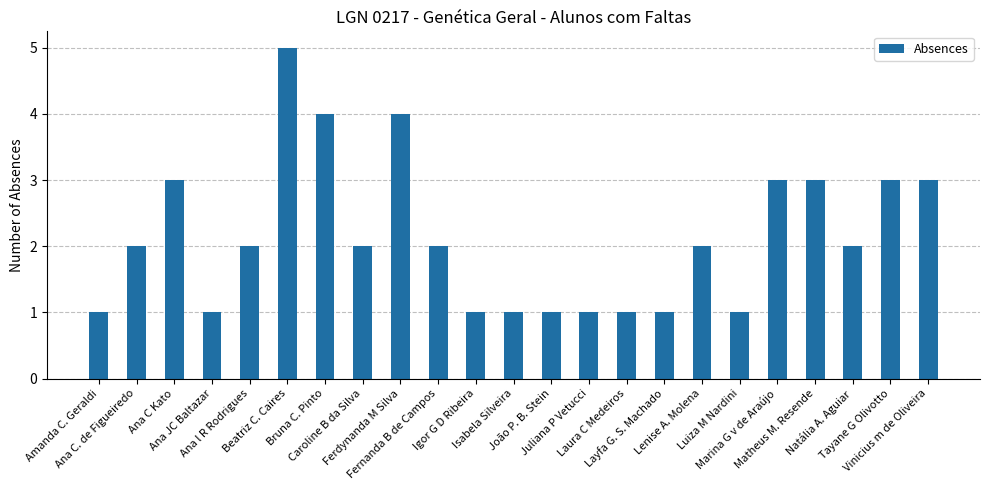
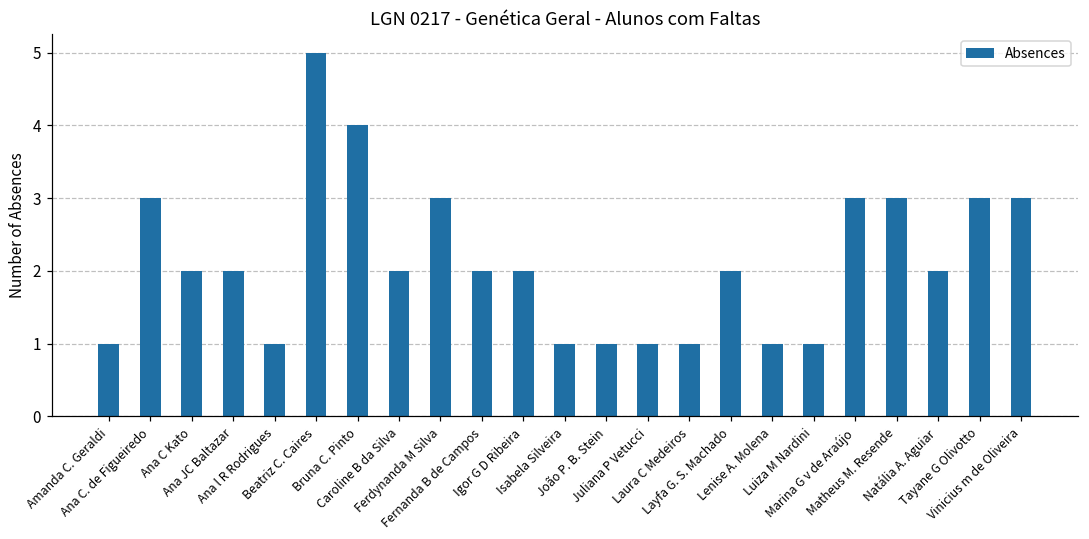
  {
    "Amanda C. Geraldi": 1,
-   "Ana C. de Figueiredo": 2,
-   "Ana C Kato": 3,
-   "Ana JC Baltazar": 1,
-   "Ana l R Rodrigues": 2,
+   "Ana C. de Figueiredo": 3,
+   "Ana C Kato": 2,
+   "Ana JC Baltazar": 2,
+   "Ana l R Rodrigues": 1,
    "Beatriz C. Caires": 5,
    "Bruna C. Pinto": 4,
    "Caroline B da Silva": 2,
-   "Ferdynanda M Silva": 4,
+   "Ferdynanda M Silva": 3,
    "Fernanda B de Campos": 2,
-   "Igor G D Ribeira": 1,
+   "Igor G D Ribeira": 2,
    "Isabela Silveira": 1,
    "João P. B. Stein": 1,
    "Juliana P Vetucci": 1,
    "Laura C Medeiros": 1,
-   "Layfa G. S. Machado": 1,
-   "Lenise A. Molena": 2,
+   "Layfa G. S. Machado": 2,
+   "Lenise A. Molena": 1,
    "Luiza M Nardini": 1,
    "Marina G v de Araújo": 3,
    "Matheus M. Resende": 3,
    "Natália A. Aguiar": 2,
    "Tayane G Olivotto": 3,
    "Vinicius m de Oliveira": 3
  }
